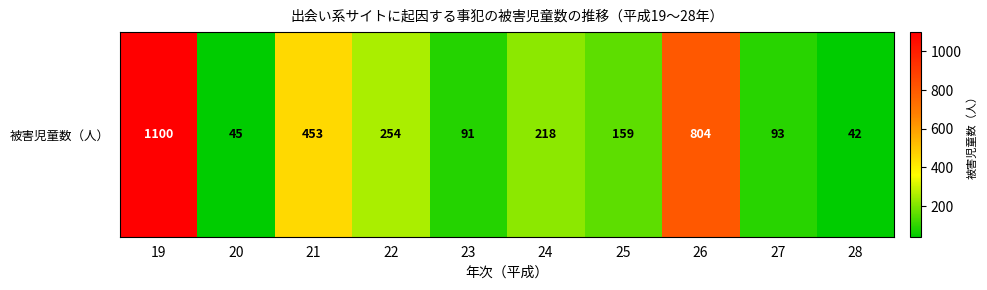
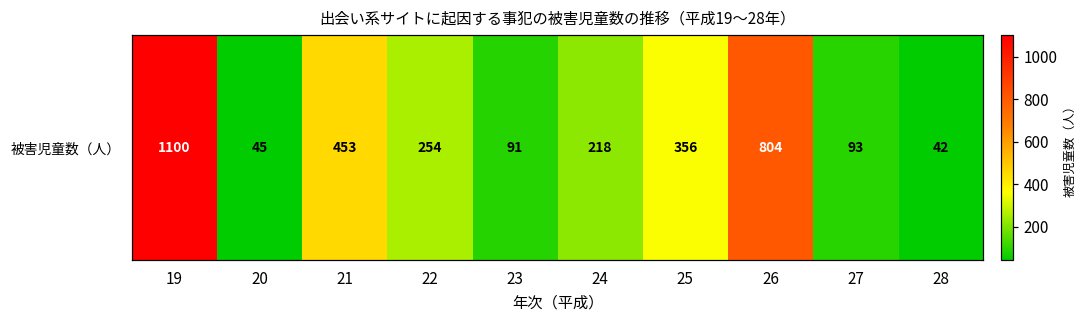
  {
    "被害児童数（人）": {
      "19": 1100,
      "20": 45,
      "21": 453,
      "22": 254,
      "23": 91,
      "24": 218,
-     "25": 159,
+     "25": 356,
      "26": 804,
      "27": 93,
      "28": 42
    }
  }
